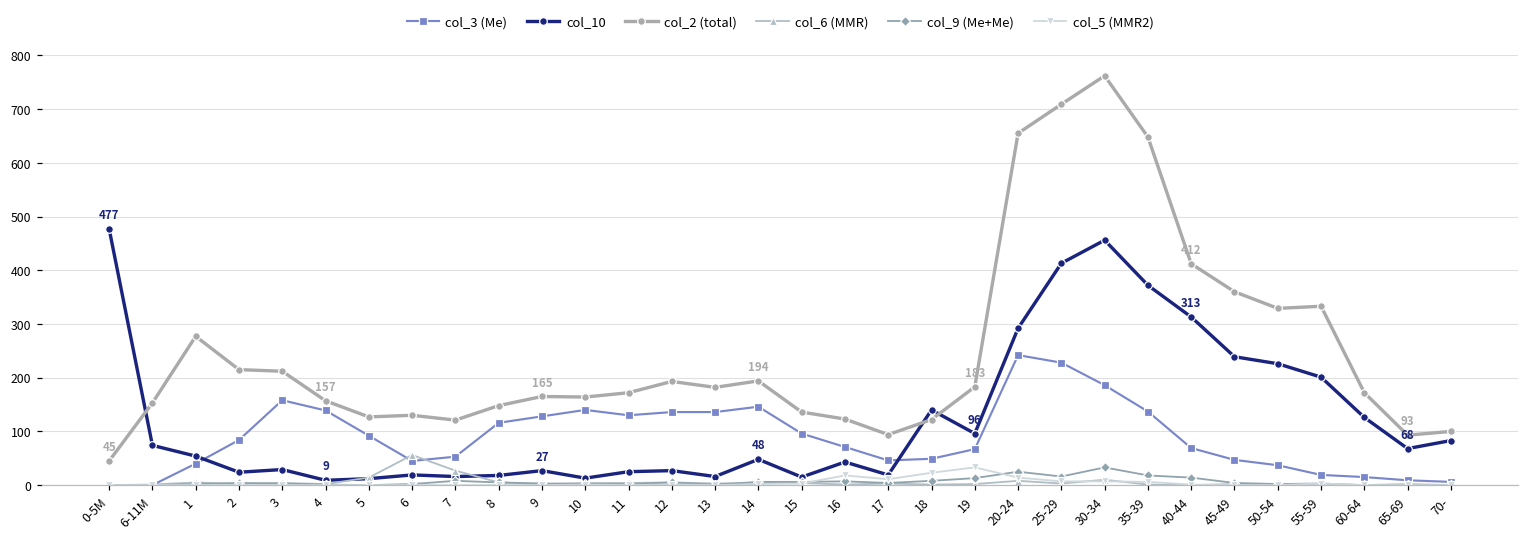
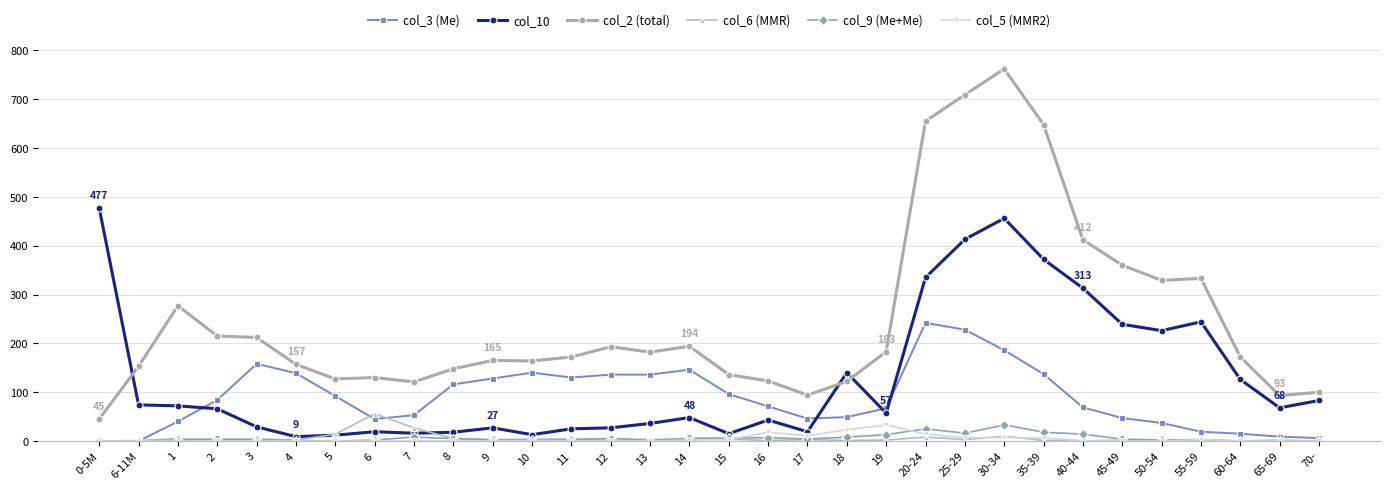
  {
    "col_10": {
      "0-5M": 477,
-     "1": 50,
-     "2": 20,
+     "1": 70,
+     "2": 70,
      "4": 9,
      "9": 27,
-     "13": 20,
+     "13": 40,
      "14": 48,
-     "19": 96,
-     "20-24": 290,
+     "19": 57,
+     "20-24": 340,
      "40-44": 313,
-     "55-59": 200
+     "55-59": 240
    }
  }
